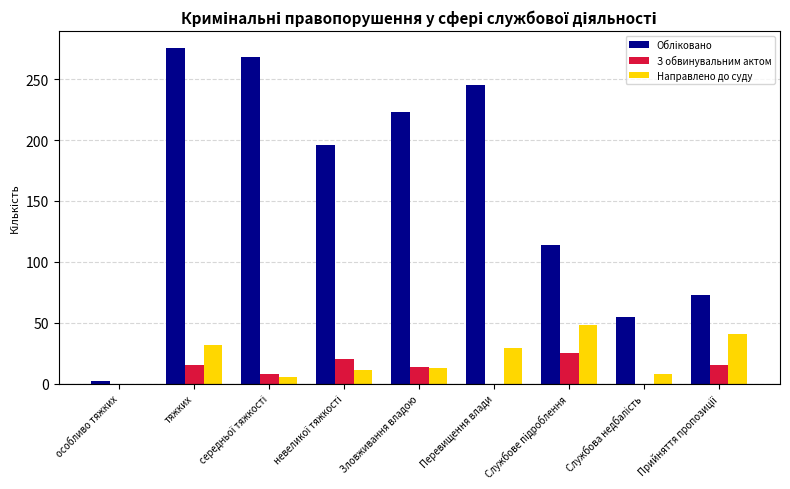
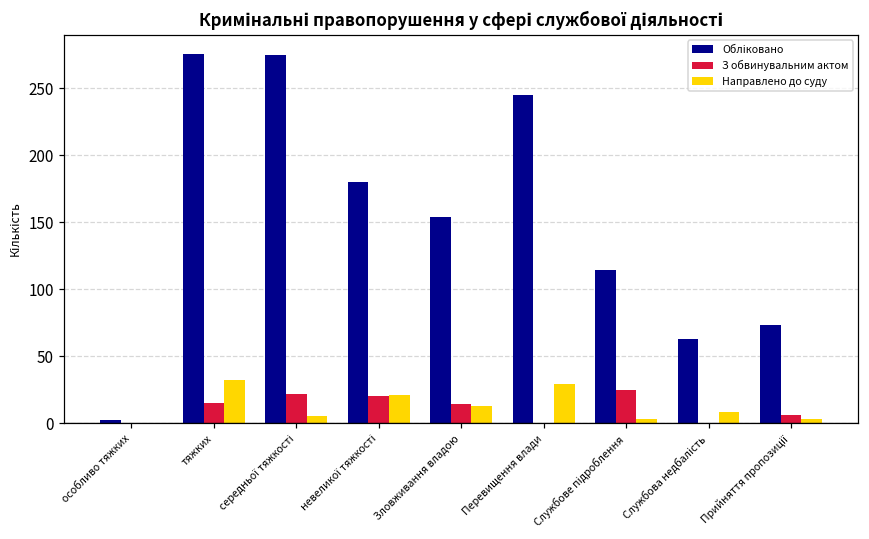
  {
    "Обліковано": {
      "тяжких": 276,
-     "середньої тяжкості": 268,
-     "невеликої тяжкості": 196,
-     "Зловживання владою": 223,
+     "середньої тяжкості": 275,
+     "невеликої тяжкості": 180,
+     "Зловживання владою": 154,
      "Перевищення влади": 245,
      "Службове підроблення": 114,
-     "Службова недбалість": 55,
+     "Службова недбалість": 63,
      "Прийняття пропозиції": 73
    },
    "З обвинувальним актом": {
      "особливо тяжких": 0,
      "тяжких": 15,
-     "середньої тяжкості": 8,
+     "середньої тяжкості": 22,
      "невеликої тяжкості": 20,
      "Зловживання владою": 14,
      "Перевищення влади": 0,
      "Службове підроблення": 25,
      "Службова недбалість": 0,
-     "Прийняття пропозиції": 15
+     "Прийняття пропозиції": 6
    },
    "Направлено до суду": {
      "особливо тяжких": 0,
      "тяжких": 32,
      "середньої тяжкості": 5,
-     "невеликої тяжкості": 11,
+     "невеликої тяжкості": 21,
      "Зловживання владою": 13,
      "Перевищення влади": 29,
-     "Службове підроблення": 48,
+     "Службове підроблення": 3,
      "Службова недбалість": 8,
-     "Прийняття пропозиції": 41
+     "Прийняття пропозиції": 3
    }
  }
